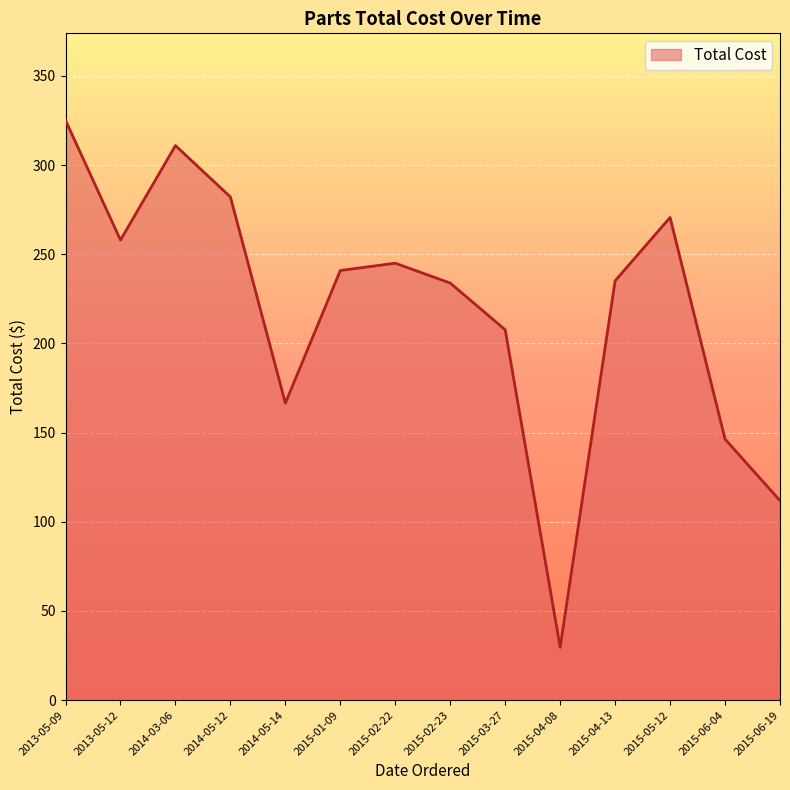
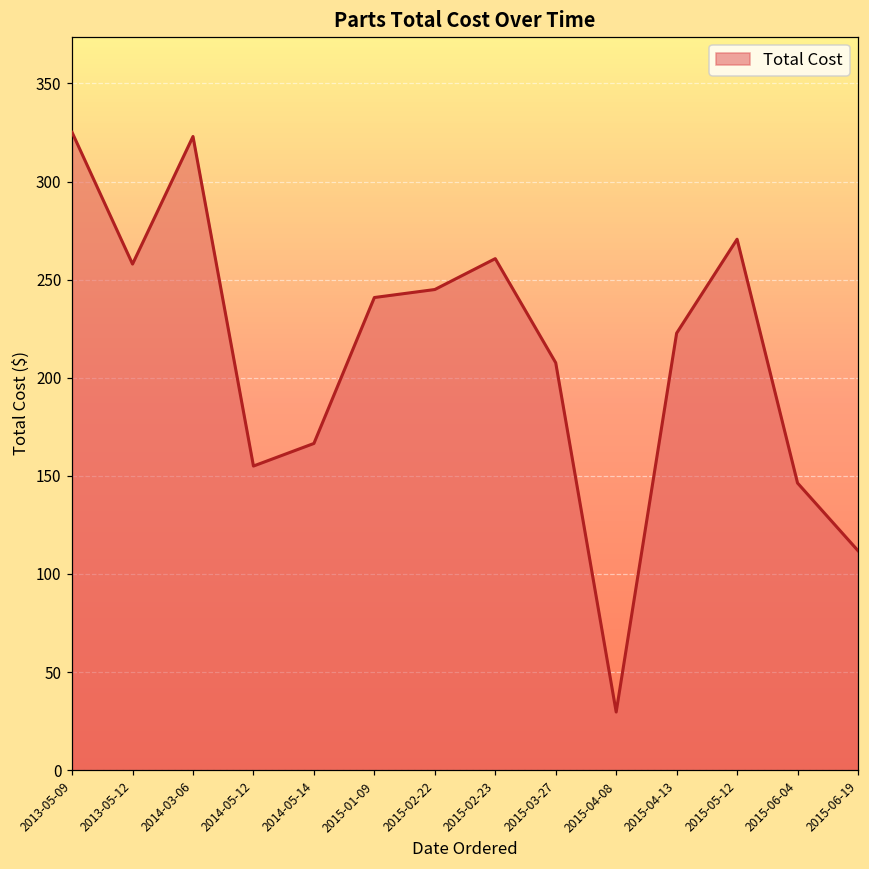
  {
    "2013-05-09": 325,
    "2013-05-12": 258,
-   "2014-03-06": 311,
-   "2014-05-12": 282,
+   "2014-03-06": 323,
+   "2014-05-12": 155,
    "2014-05-14": 167,
    "2015-01-09": 241,
    "2015-02-22": 245,
-   "2015-02-23": 234,
+   "2015-02-23": 261,
    "2015-03-27": 208,
    "2015-04-08": 30,
-   "2015-04-13": 235,
+   "2015-04-13": 223,
    "2015-05-12": 271,
    "2015-06-04": 146,
    "2015-06-19": 112
  }
